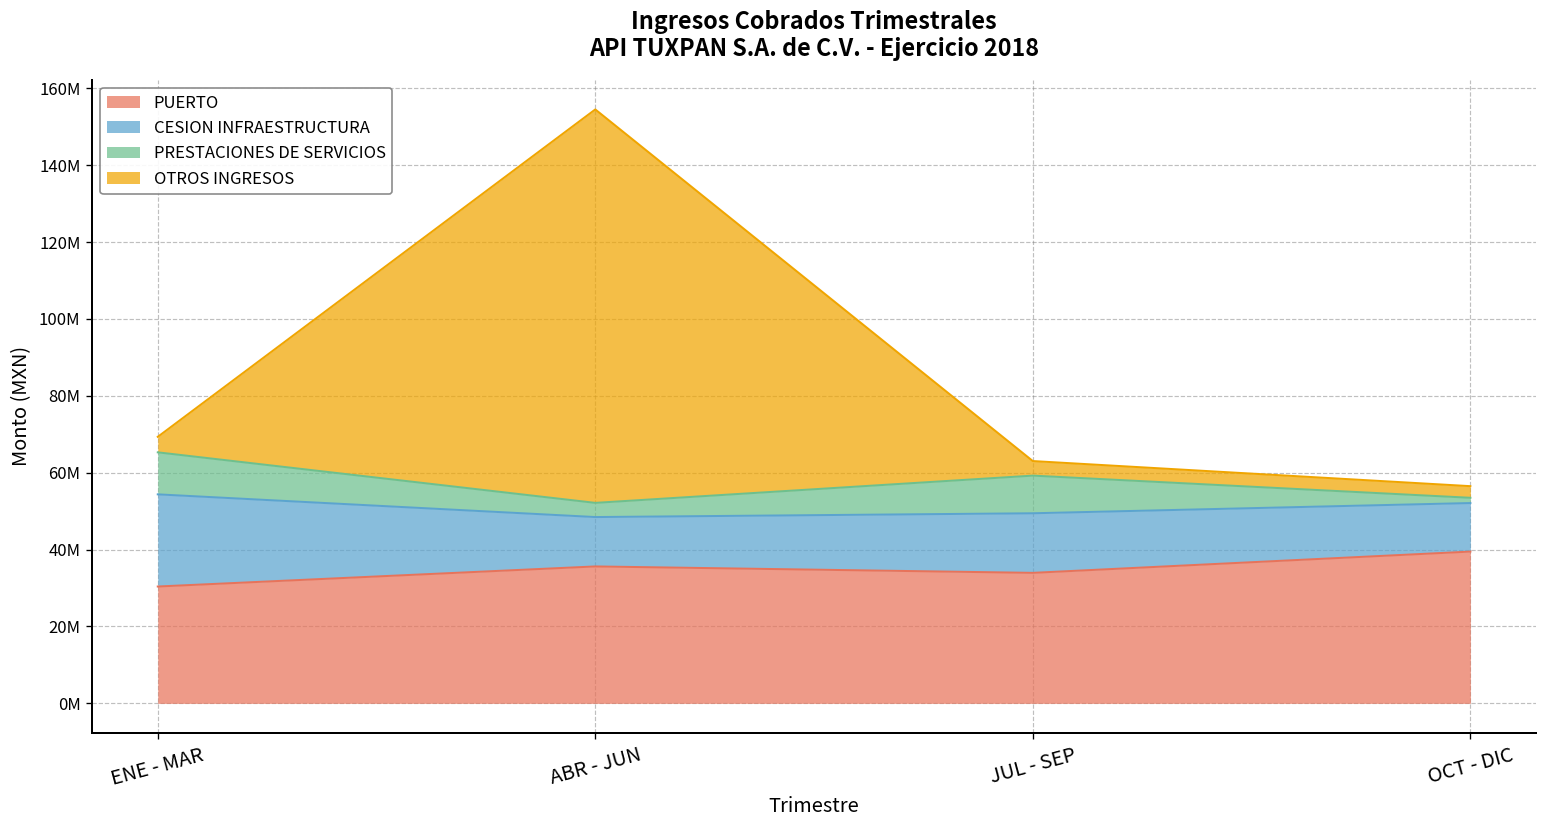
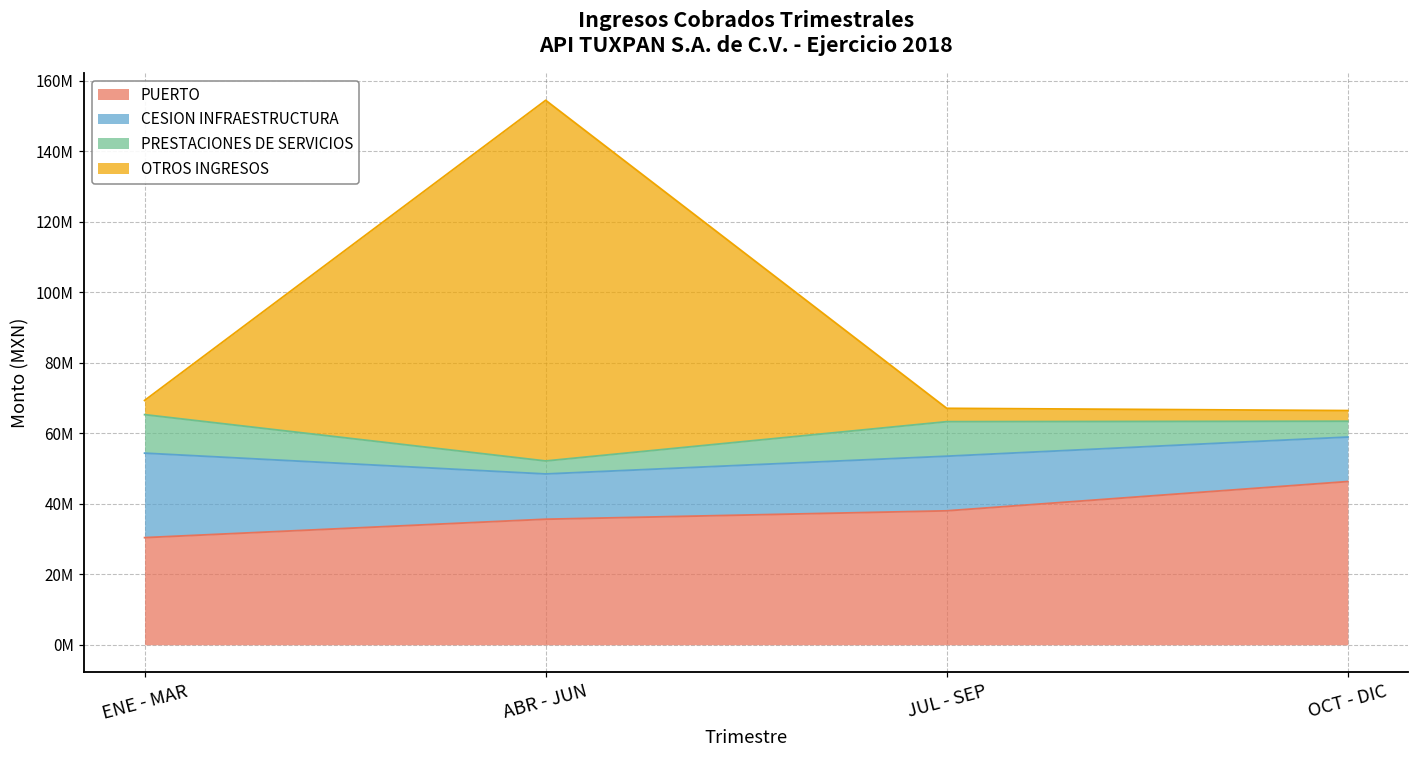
  {
    "PUERTO": {
      "ENE - MAR": 30000000,
      "ABR - JUN": 36000000,
-     "JUL - SEP": 34000000,
-     "OCT - DIC": 39000000
+     "JUL - SEP": 38000000,
+     "OCT - DIC": 46000000
    },
    "CESION INFRAESTRUCTURA": {
      "ENE - MAR": 24000000,
      "ABR - JUN": 13000000,
      "JUL - SEP": 16000000,
      "OCT - DIC": 13000000
    },
    "PRESTACIONES DE SERVICIOS": {
      "ENE - MAR": 11000000,
      "ABR - JUN": 4000000,
      "JUL - SEP": 10000000,
-     "OCT - DIC": 1000000
+     "OCT - DIC": 4000000
    },
    "OTROS INGRESOS": {
      "ENE - MAR": 4000000,
      "ABR - JUN": 102000000,
      "JUL - SEP": 4000000,
      "OCT - DIC": 3000000
    }
  }
